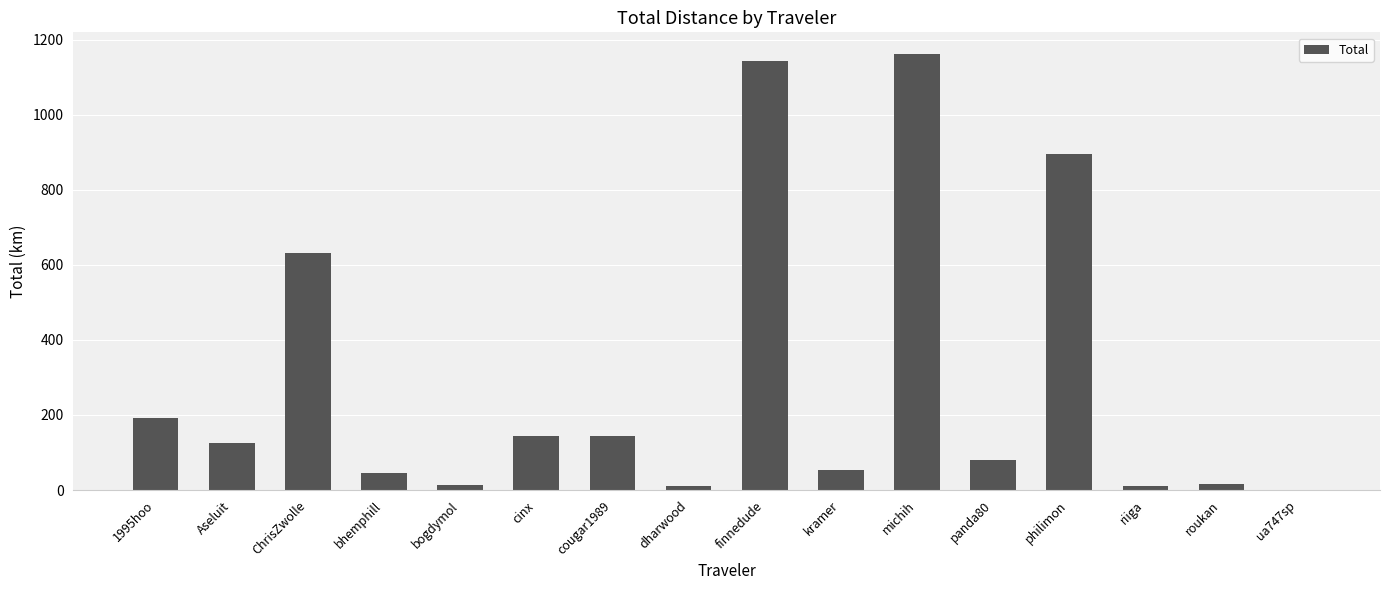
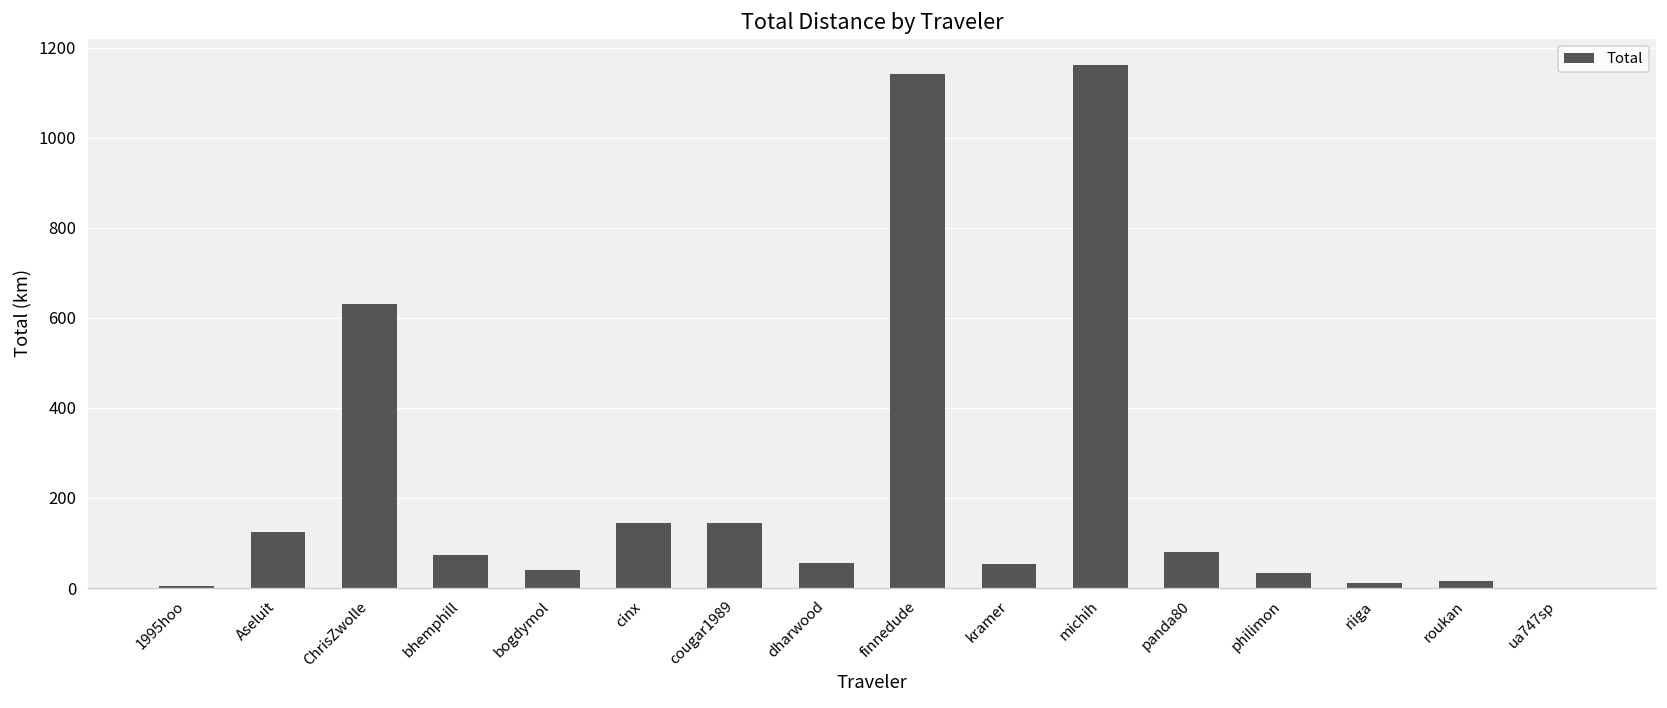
  {
-   "1995hoo": 190,
+   "1995hoo": 0,
    "Aseluit": 120,
    "ChrisZwolle": 630,
-   "bhemphill": 50,
-   "bogdymol": 10,
+   "bhemphill": 70,
+   "bogdymol": 40,
    "cinx": 140,
    "cougar1989": 140,
-   "dharwood": 10,
+   "dharwood": 50,
    "finnedude": 1140,
    "kramer": 50,
    "michih": 1160,
    "panda80": 80,
-   "philimon": 900,
+   "philimon": 30,
    "riiga": 10,
    "roukan": 20
  }
